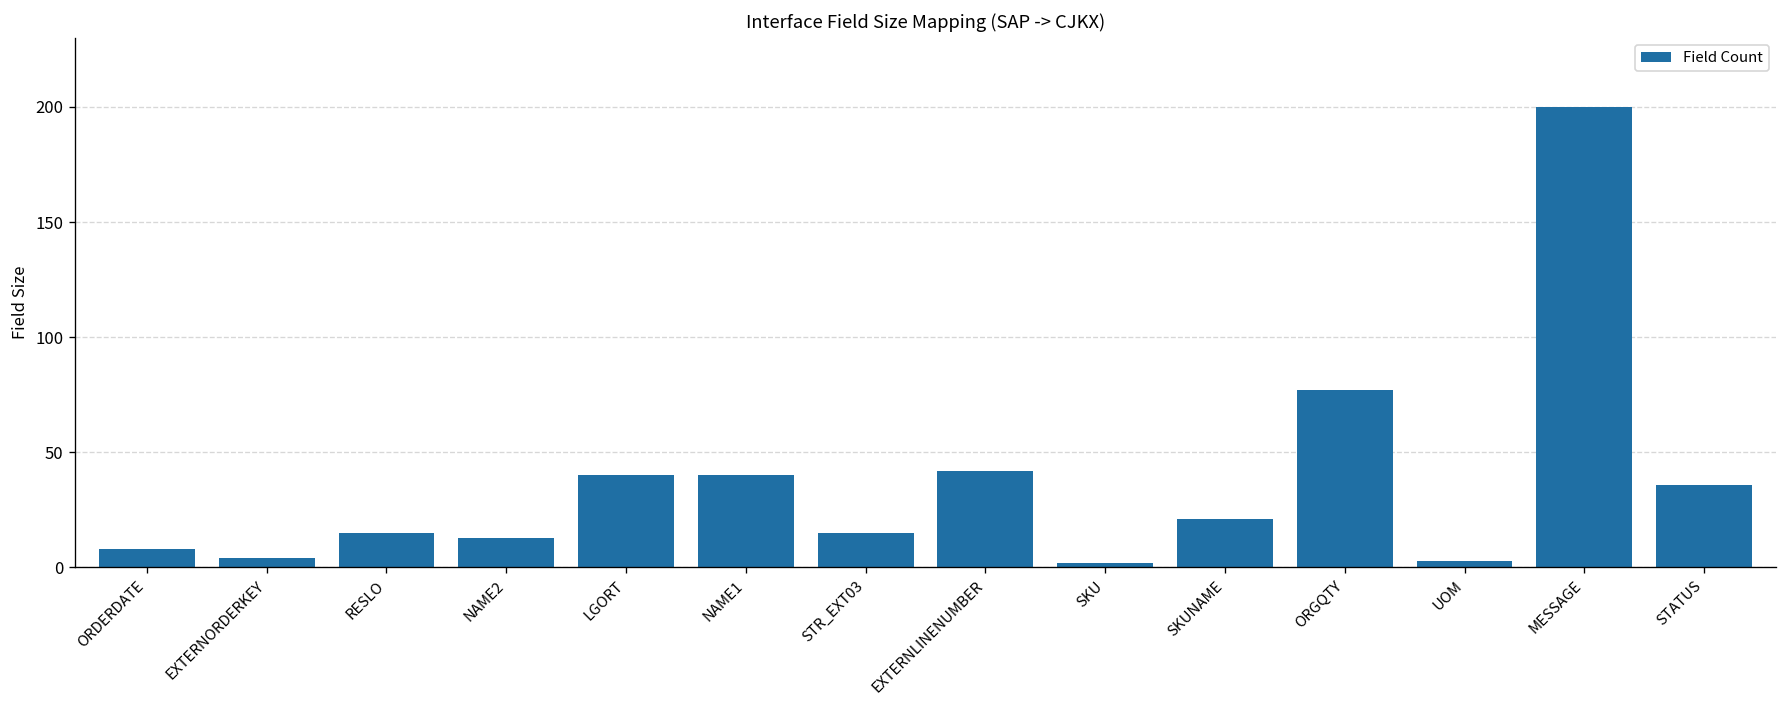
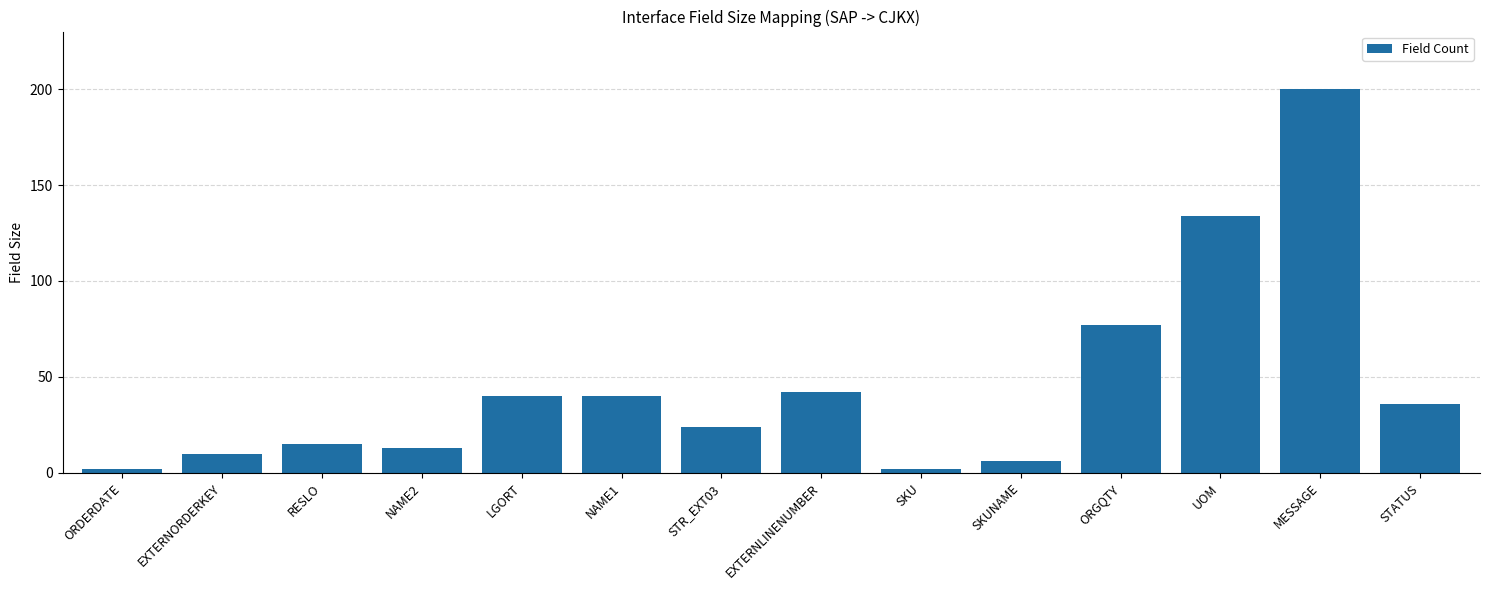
  {
-   "ORDERDATE": 8,
-   "EXTERNORDERKEY": 4,
+   "ORDERDATE": 2,
+   "EXTERNORDERKEY": 10,
    "RESLO": 15,
    "NAME2": 13,
    "LGORT": 40,
    "NAME1": 40,
-   "STR_EXT03": 15,
+   "STR_EXT03": 24,
    "EXTERNLINENUMBER": 42,
    "SKU": 2,
-   "SKUNAME": 21,
+   "SKUNAME": 6,
    "ORGQTY": 77,
-   "UOM": 3,
+   "UOM": 134,
    "MESSAGE": 200,
    "STATUS": 36
  }
